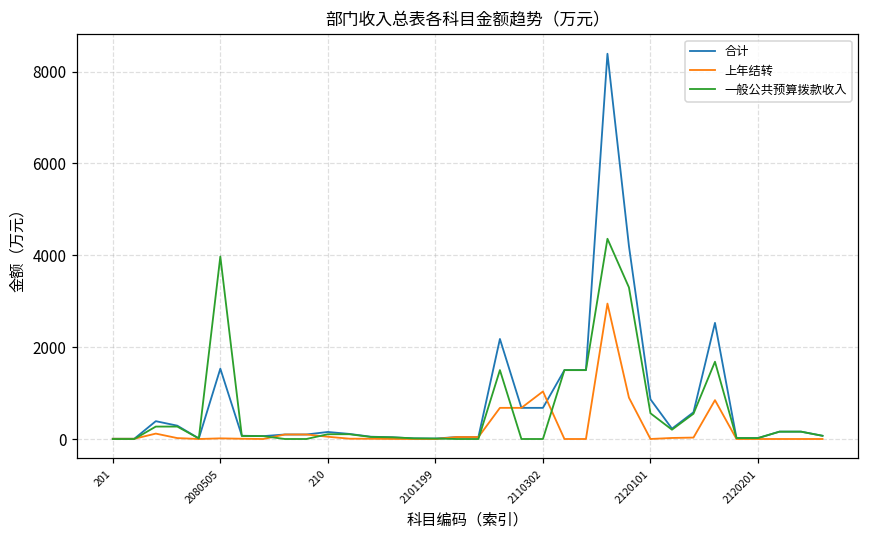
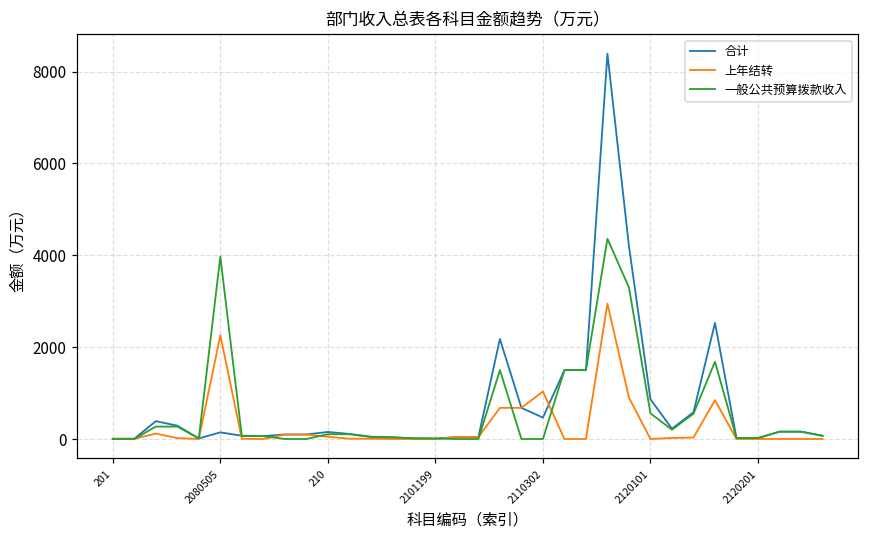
  {
    "合计": {
-     "2080505": 1500,
-     "2110302": 700,
+     "2080505": 100,
+     "2110302": 500,
      "2120101": 900
    },
    "上年结转": {
-     "2080505": 0,
+     "2080505": 2300,
      "2110302": 1000,
      "2120101": 0
    },
    "一般公共预算拨款收入": {
      "2080505": 4000,
      "2110302": 0,
      "2120101": 600
    }
  }
